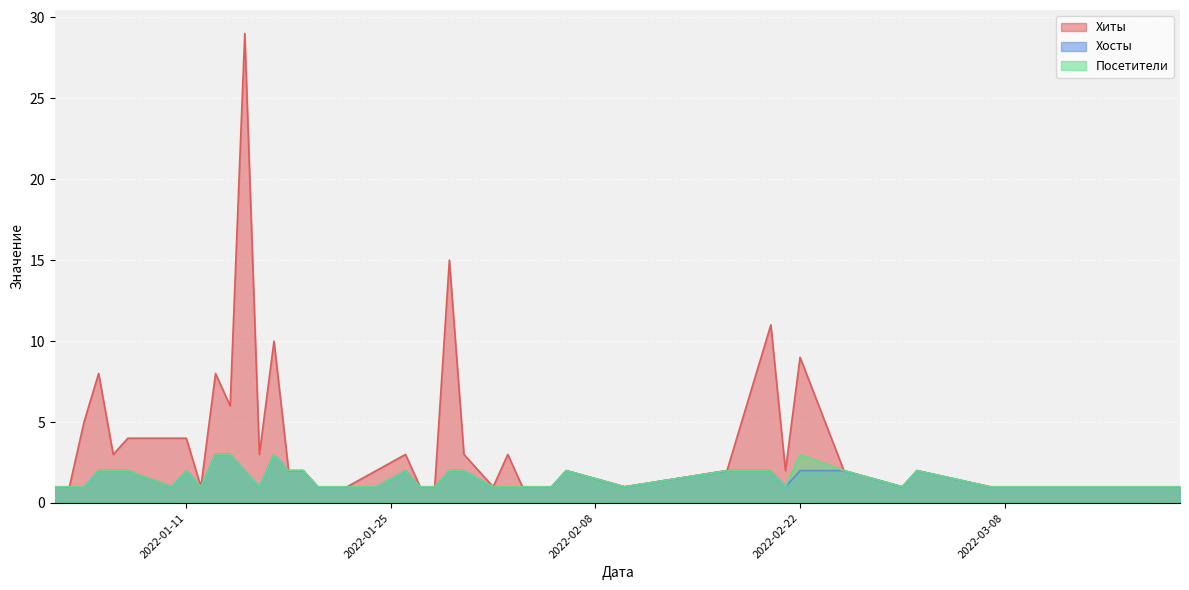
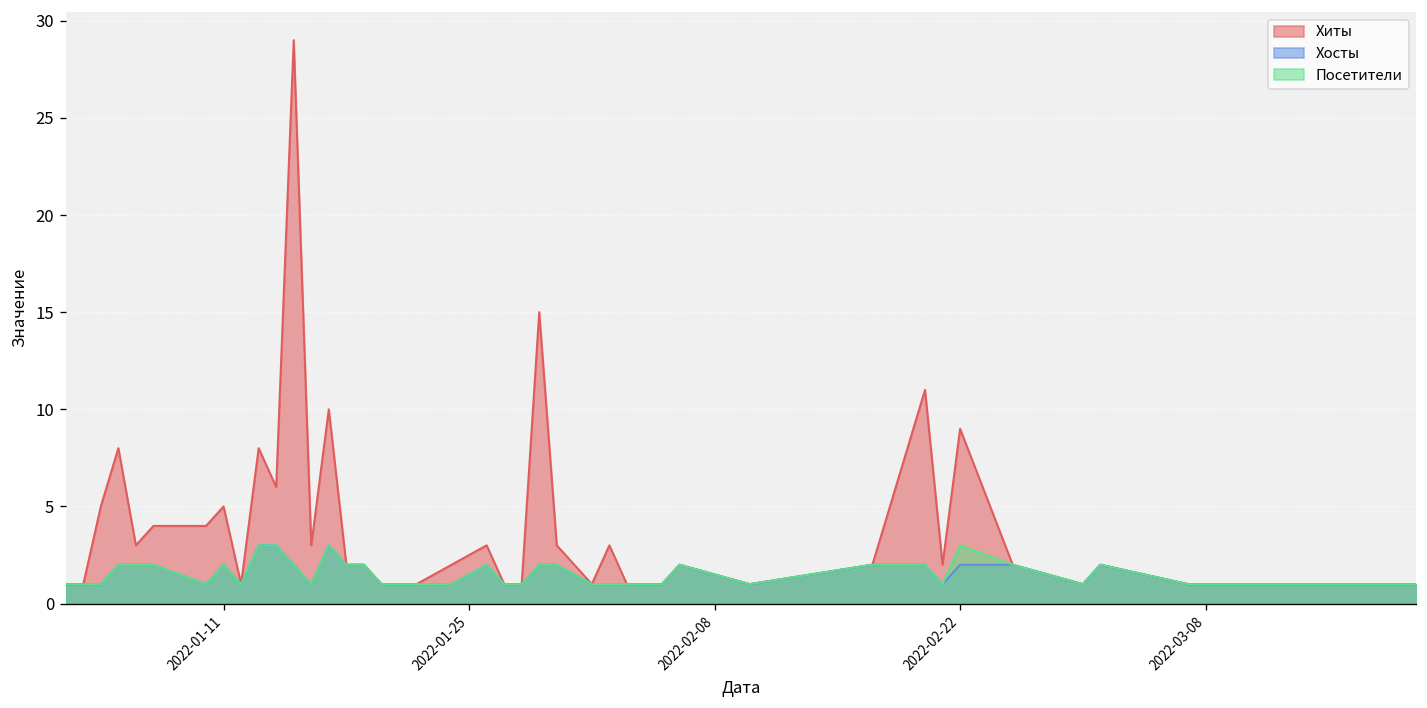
  {
    "Хиты": {
-     "2022-01-11": 4,
+     "2022-01-11": 5,
      "2022-02-22": 9
    },
    "Хосты": {
      "2022-02-22": 2
    },
    "Посетители": {
      "2022-02-22": 3
    }
  }
